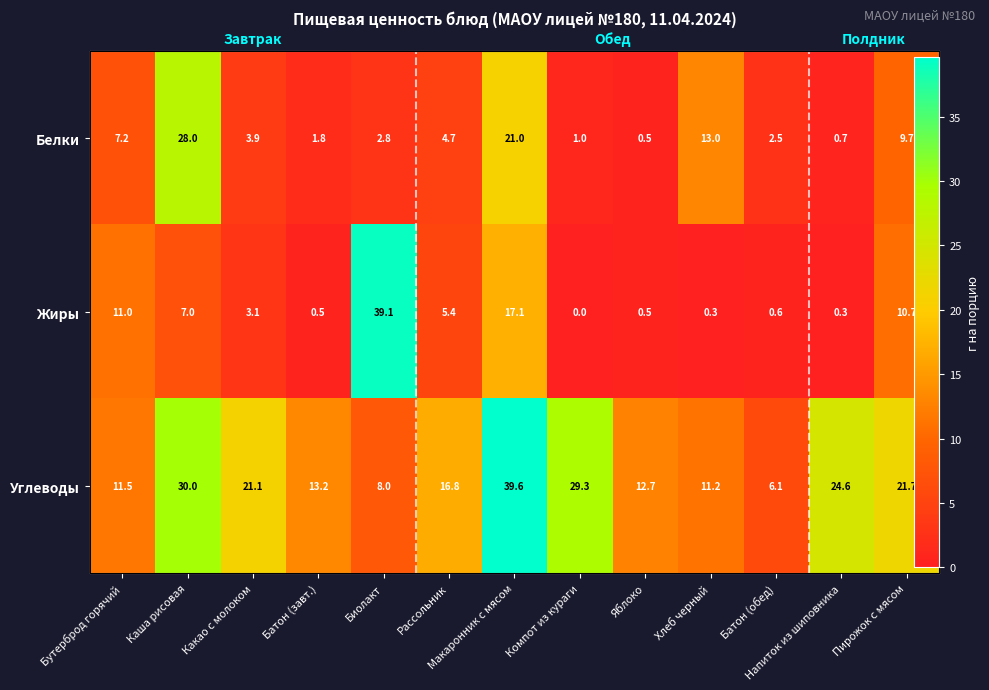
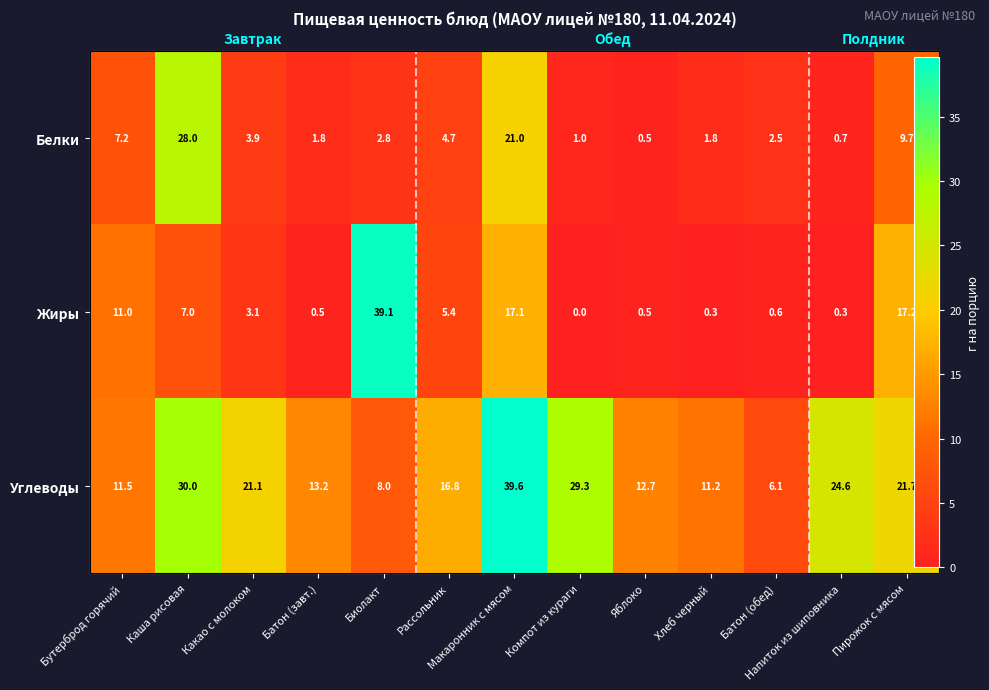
  {
    "Белки": {
      "Бутерброд горячий": 7.2,
      "Каша рисовая": 28.0,
      "Какао с молоком": 3.9,
      "Батон (завт.)": 1.8,
      "Биолакт": 2.8,
      "Рассольник": 4.7,
      "Макаронник с мясом": 21.0,
      "Компот из кураги": 1.0,
      "Яблоко": 0.5,
-     "Хлеб черный": 13.0,
+     "Хлеб черный": 1.8,
      "Батон (обед)": 2.5,
      "Напиток из шиповника": 0.7,
      "Пирожок с мясом": 9.7
    },
    "Жиры": {
      "Бутерброд горячий": 11.0,
      "Каша рисовая": 7.0,
      "Какао с молоком": 3.1,
      "Батон (завт.)": 0.5,
      "Биолакт": 39.1,
      "Рассольник": 5.4,
      "Макаронник с мясом": 17.1,
      "Компот из кураги": 0.0,
      "Яблоко": 0.5,
      "Хлеб черный": 0.3,
      "Батон (обед)": 0.6,
      "Напиток из шиповника": 0.3,
-     "Пирожок с мясом": 10.7
+     "Пирожок с мясом": 17.2
    },
    "Углеводы": {
      "Бутерброд горячий": 11.5,
      "Каша рисовая": 30.0,
      "Какао с молоком": 21.1,
      "Батон (завт.)": 13.2,
      "Биолакт": 8.0,
      "Рассольник": 16.8,
      "Макаронник с мясом": 39.6,
      "Компот из кураги": 29.3,
      "Яблоко": 12.7,
      "Хлеб черный": 11.2,
      "Батон (обед)": 6.1,
      "Напиток из шиповника": 24.6,
      "Пирожок с мясом": 21.7
    }
  }
